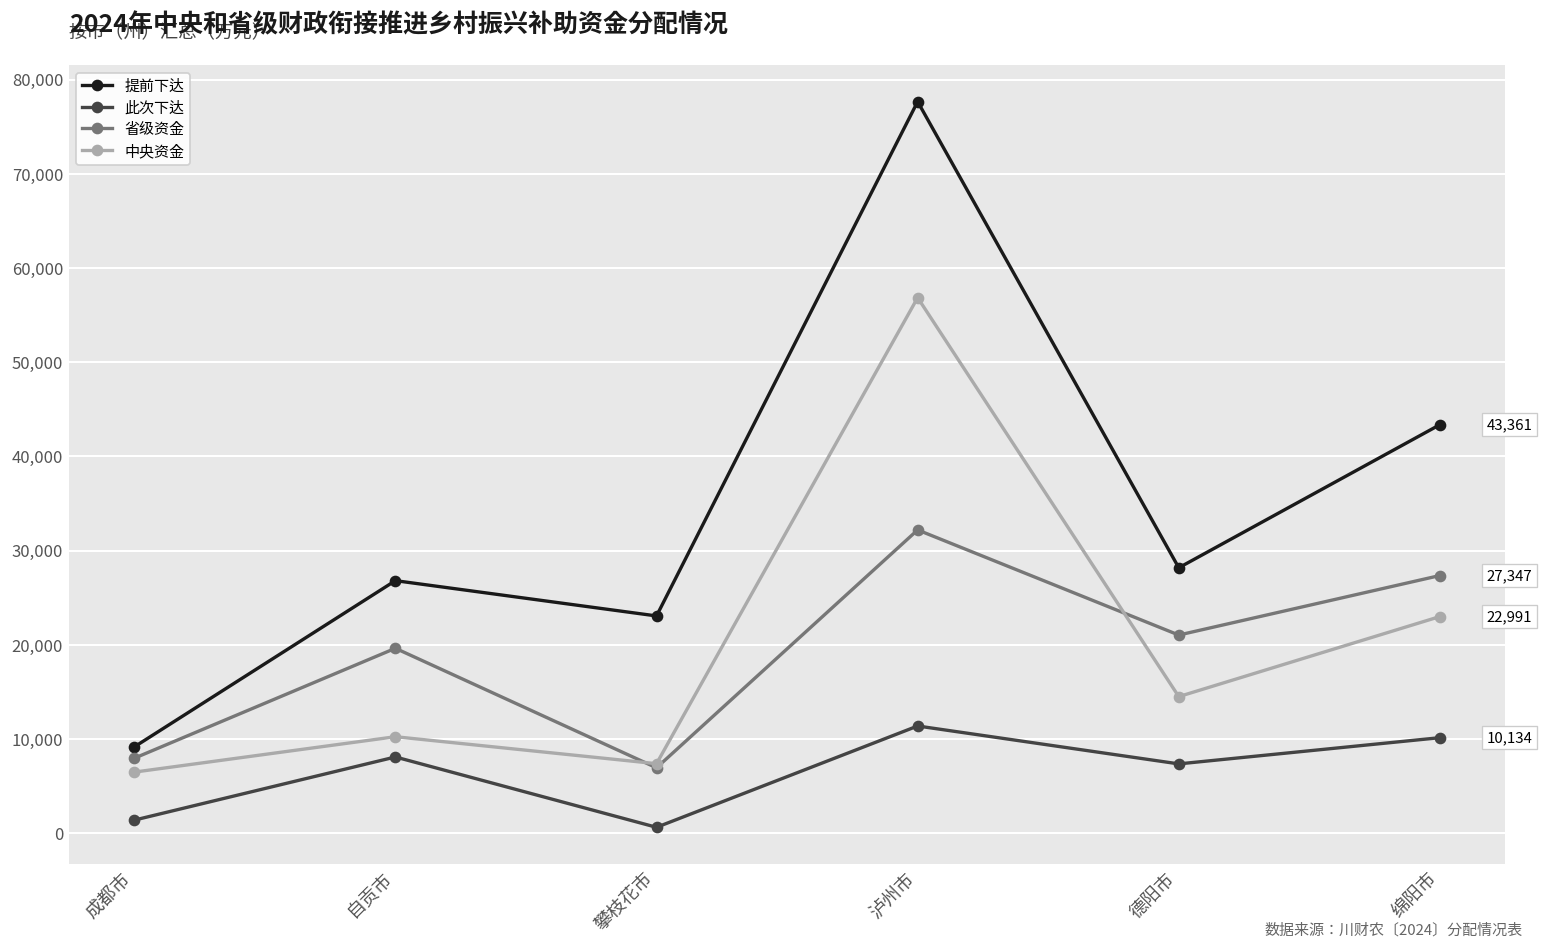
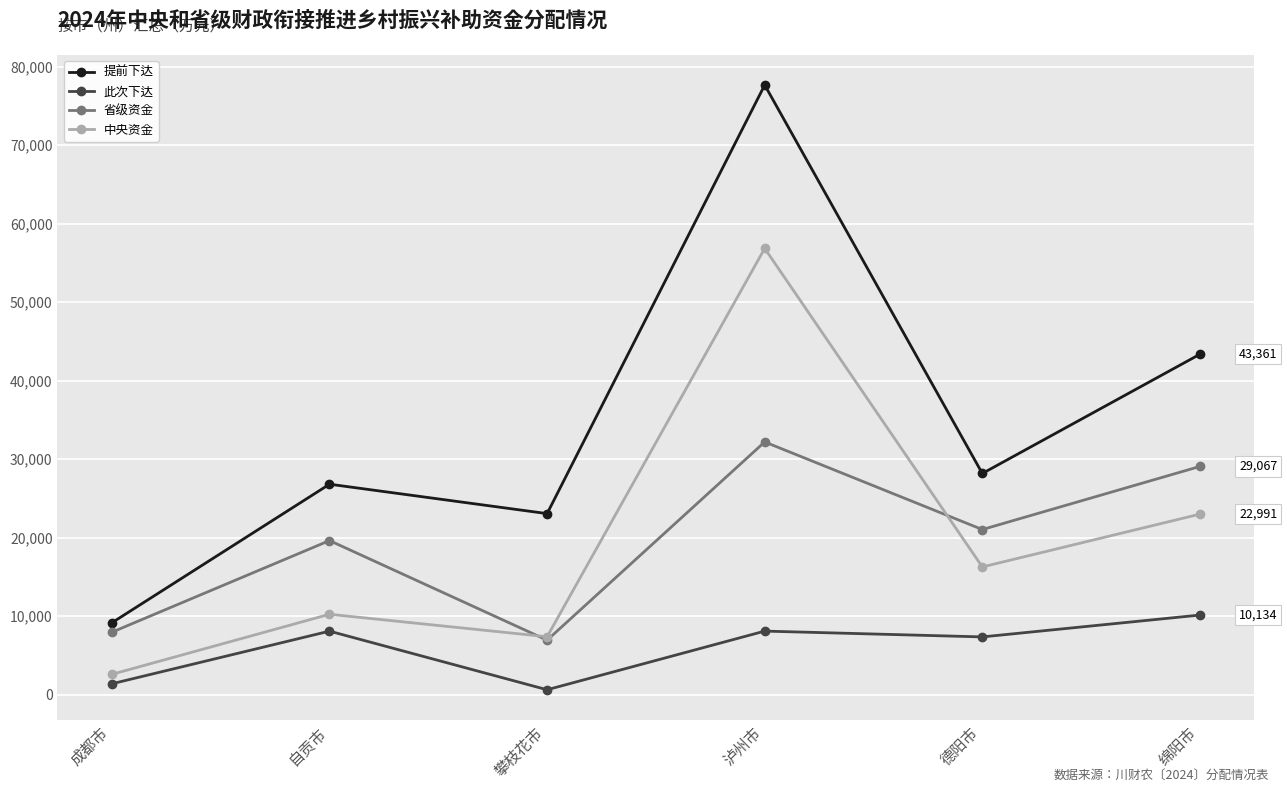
  {
    "提前下达": {
      "成都市": "9,000",
      "自贡市": "27,000",
      "攀枝花市": "23,000",
      "泸州市": "78,000",
      "德阳市": "28,000",
      "绵阳市": "43,000"
    },
    "此次下达": {
      "成都市": "1,000",
      "自贡市": "8,000",
      "攀枝花市": "1,000",
-     "泸州市": "11,000",
+     "泸州市": "8,000",
      "德阳市": "7,000",
      "绵阳市": "10,000"
    },
    "省级资金": {
-     "绵阳市": "27,347"
+     "绵阳市": "29,067"
    },
    "中央资金": {
-     "成都市": "6,000",
+     "成都市": "3,000",
      "自贡市": "10,000",
      "攀枝花市": "7,000",
      "泸州市": "57,000",
-     "德阳市": "14,000",
+     "德阳市": "16,000",
      "绵阳市": "23,000"
    }
  }
